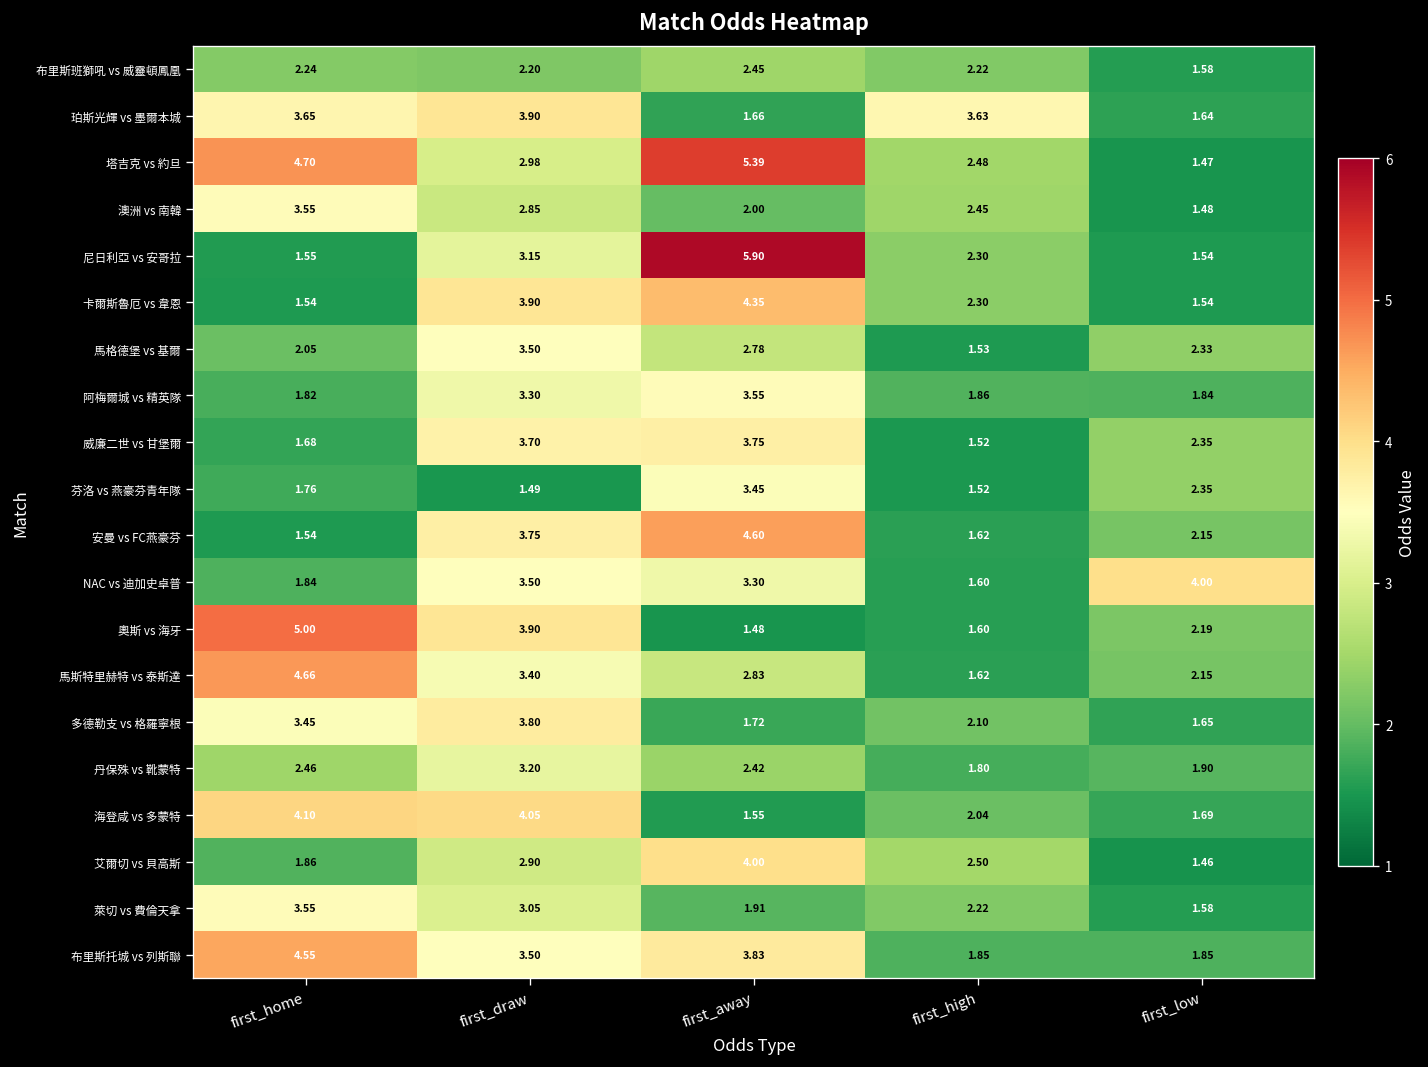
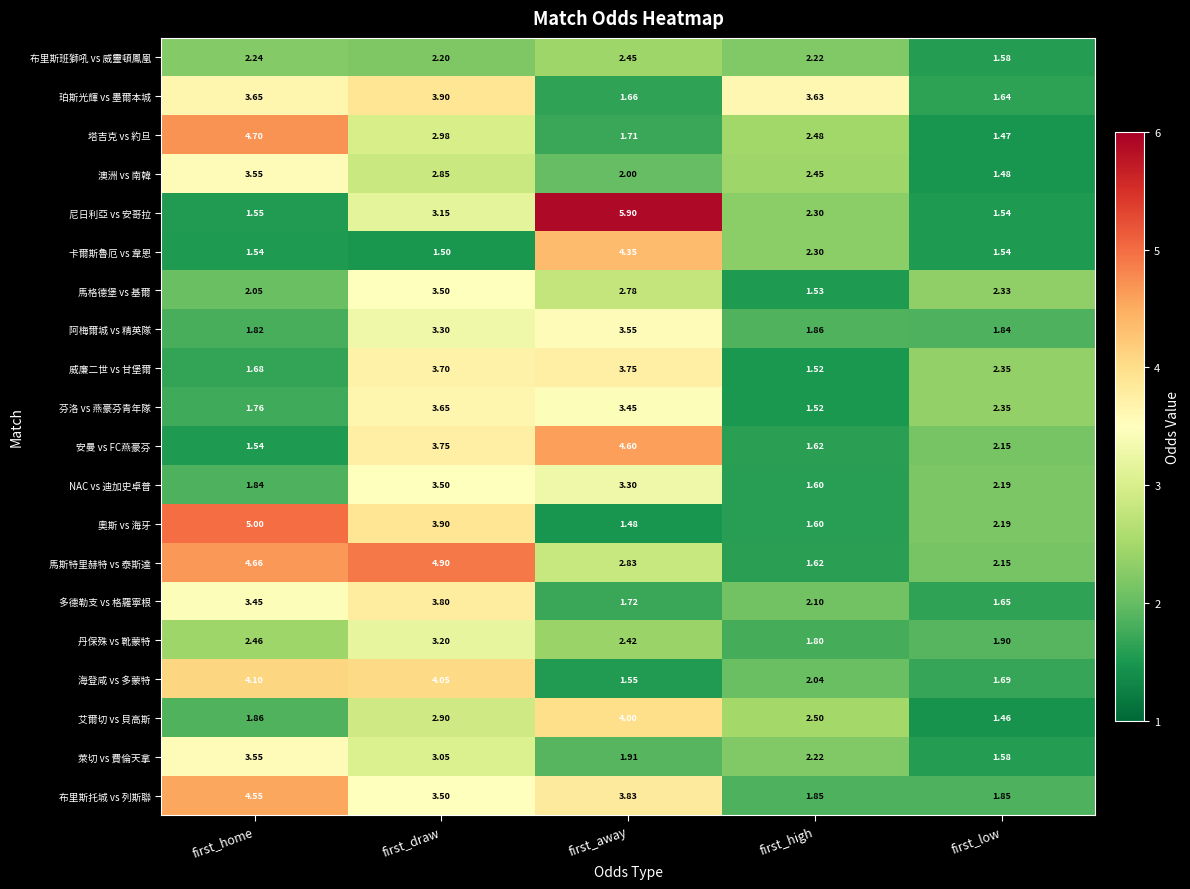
  {
    "布里斯班獅吼 vs 威靈頓鳳凰": {
      "first_home": 2.24,
      "first_draw": 2.20,
      "first_away": 2.45,
      "first_high": 2.22,
      "first_low": 1.58
    },
    "珀斯光輝 vs 墨爾本城": {
      "first_home": 3.65,
      "first_draw": 3.90,
      "first_away": 1.66,
      "first_high": 3.63,
      "first_low": 1.64
    },
    "塔吉克 vs 約旦": {
      "first_home": 4.70,
      "first_draw": 2.98,
-     "first_away": 5.39,
+     "first_away": 1.71,
      "first_high": 2.48,
      "first_low": 1.47
    },
    "澳洲 vs 南韓": {
      "first_home": 3.55,
      "first_draw": 2.85,
      "first_away": 2.00,
      "first_high": 2.45,
      "first_low": 1.48
    },
    "尼日利亞 vs 安哥拉": {
      "first_home": 1.55,
      "first_draw": 3.15,
      "first_away": 5.90,
      "first_high": 2.30,
      "first_low": 1.54
    },
    "卡爾斯魯厄 vs 韋恩": {
      "first_home": 1.54,
-     "first_draw": 3.90,
+     "first_draw": 1.50,
      "first_away": 4.35,
      "first_high": 2.30,
      "first_low": 1.54
    },
    "馬格德堡 vs 基爾": {
      "first_home": 2.05,
      "first_draw": 3.50,
      "first_away": 2.78,
      "first_high": 1.53,
      "first_low": 2.33
    },
    "阿梅爾城 vs 精英隊": {
      "first_home": 1.82,
      "first_draw": 3.30,
      "first_away": 3.55,
      "first_high": 1.86,
      "first_low": 1.84
    },
    "威廉二世 vs 甘堡爾": {
      "first_home": 1.68,
      "first_draw": 3.70,
      "first_away": 3.75,
      "first_high": 1.52,
      "first_low": 2.35
    },
    "芬洛 vs 燕豪芬青年隊": {
      "first_home": 1.76,
-     "first_draw": 1.49,
+     "first_draw": 3.65,
      "first_away": 3.45,
      "first_high": 1.52,
      "first_low": 2.35
    },
    "安曼 vs FC燕豪芬": {
      "first_home": 1.54,
      "first_draw": 3.75,
      "first_away": 4.60,
      "first_high": 1.62,
      "first_low": 2.15
    },
    "NAC vs 迪加史卓普": {
      "first_home": 1.84,
      "first_draw": 3.50,
      "first_away": 3.30,
      "first_high": 1.60,
-     "first_low": 4.00
+     "first_low": 2.19
    },
    "奧斯 vs 海牙": {
      "first_home": 5.00,
      "first_draw": 3.90,
      "first_away": 1.48,
      "first_high": 1.60,
      "first_low": 2.19
    },
    "馬斯特里赫特 vs 泰斯達": {
      "first_home": 4.66,
-     "first_draw": 3.40,
+     "first_draw": 4.90,
      "first_away": 2.83,
      "first_high": 1.62,
      "first_low": 2.15
    },
    "多德勒支 vs 格羅寧根": {
      "first_home": 3.45,
      "first_draw": 3.80,
      "first_away": 1.72,
      "first_high": 2.10,
      "first_low": 1.65
    },
    "丹保殊 vs 靴蒙特": {
      "first_home": 2.46,
      "first_draw": 3.20,
      "first_away": 2.42,
      "first_high": 1.80,
      "first_low": 1.90
    },
    "海登咸 vs 多蒙特": {
      "first_home": 4.10,
      "first_draw": 4.05,
      "first_away": 1.55,
      "first_high": 2.04,
      "first_low": 1.69
    },
    "艾爾切 vs 貝高斯": {
      "first_home": 1.86,
      "first_draw": 2.90,
      "first_away": 4.00,
      "first_high": 2.50,
      "first_low": 1.46
    },
    "萊切 vs 費倫天拿": {
      "first_home": 3.55,
      "first_draw": 3.05,
      "first_away": 1.91,
      "first_high": 2.22,
      "first_low": 1.58
    },
    "布里斯托城 vs 列斯聯": {
      "first_home": 4.55,
      "first_draw": 3.50,
      "first_away": 3.83,
      "first_high": 1.85,
      "first_low": 1.85
    }
  }
